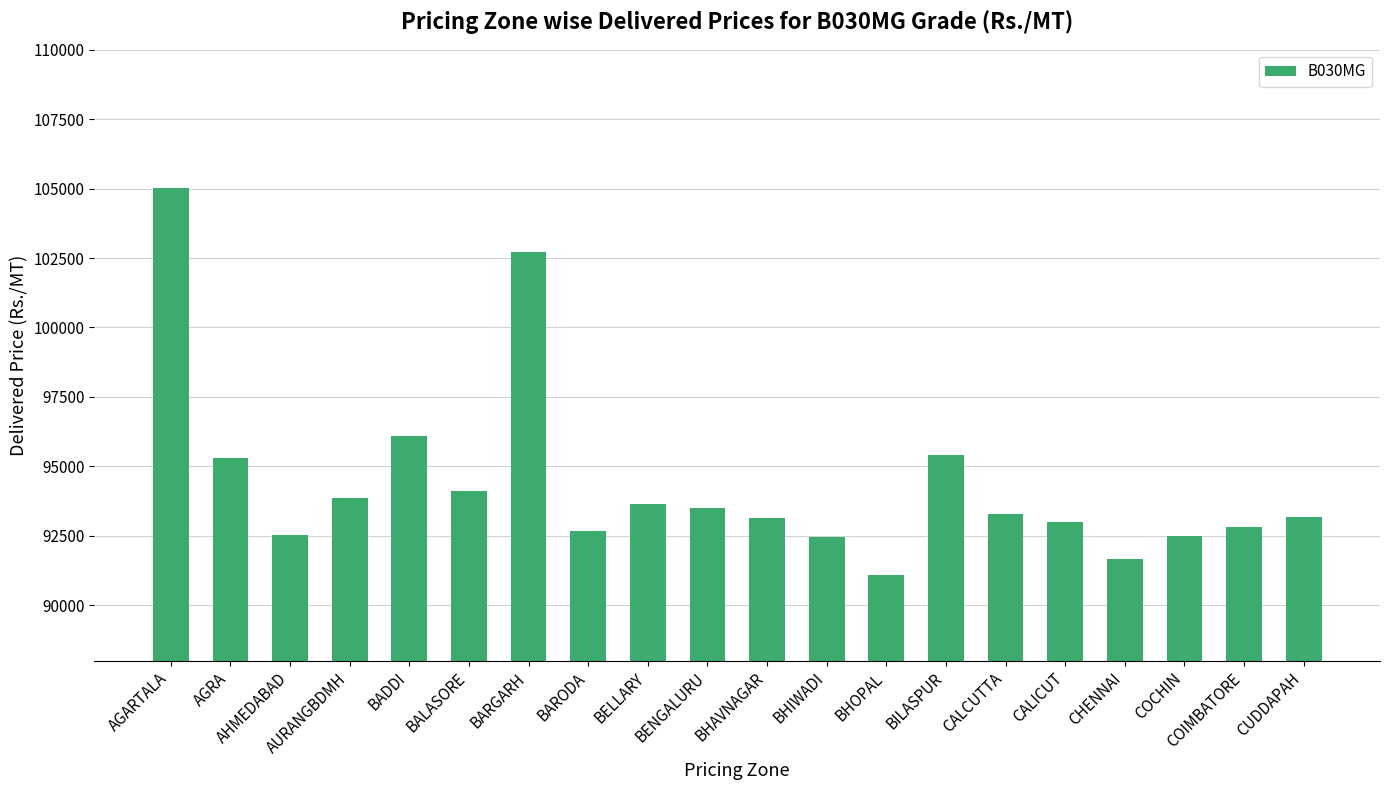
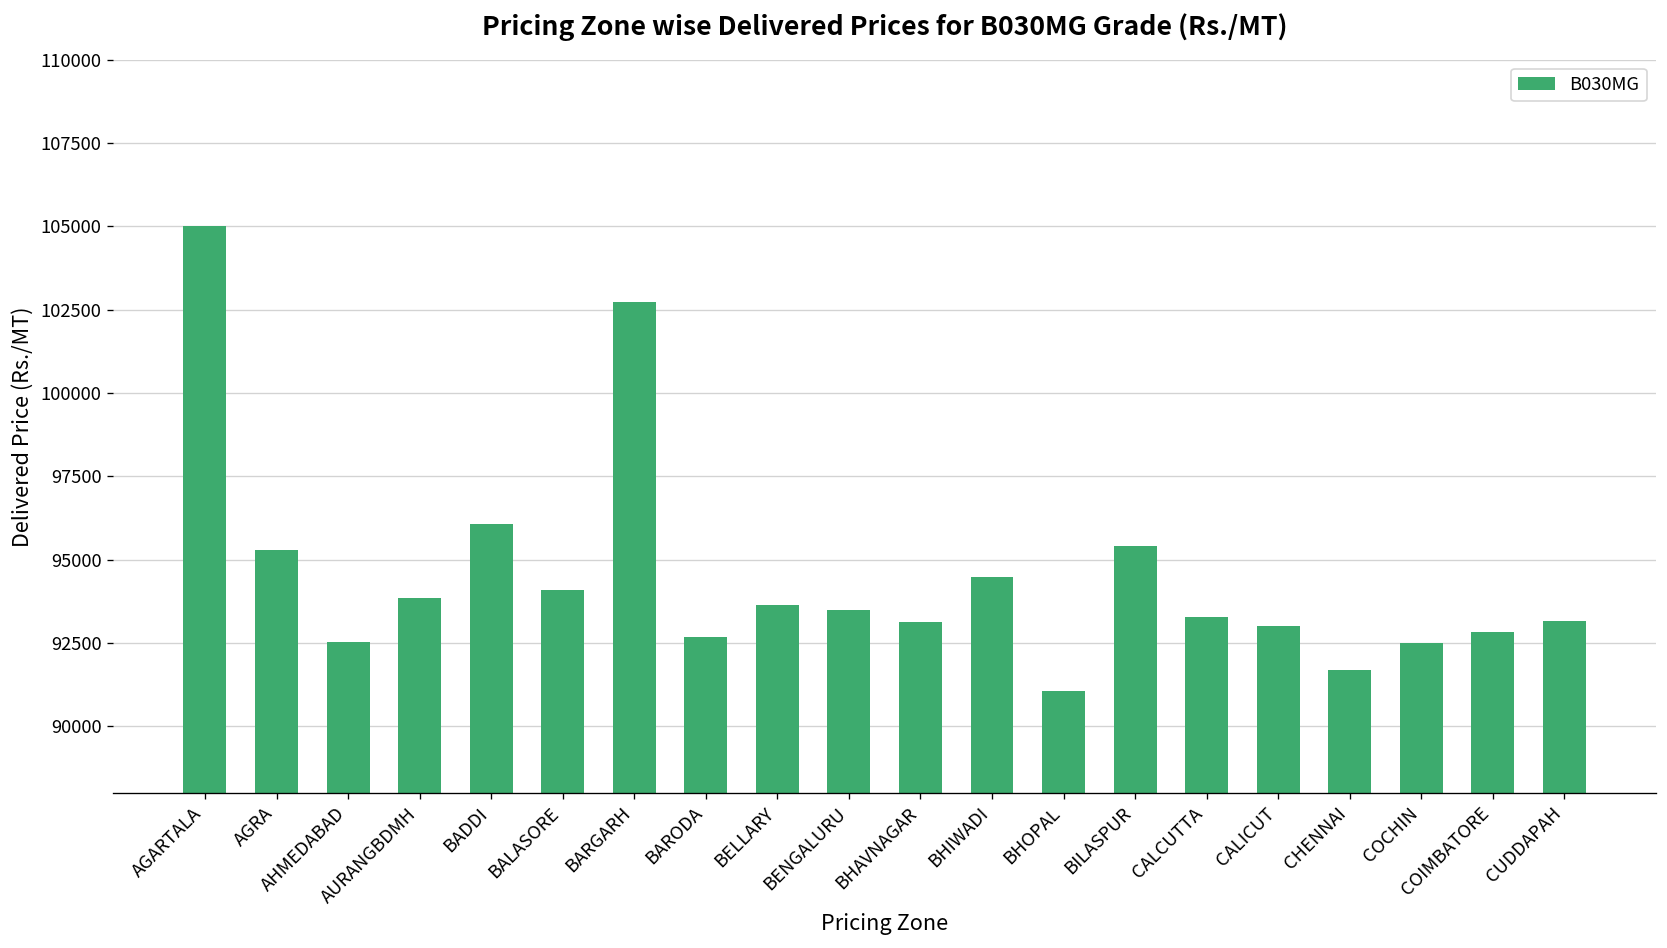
  {
    "AGARTALA": 105000,
    "AGRA": 95300,
    "AHMEDABAD": 92500,
    "AURANGBDMH": 93900,
    "BADDI": 96100,
    "BALASORE": 94100,
    "BARGARH": 102700,
    "BARODA": 92700,
    "BELLARY": 93600,
    "BENGALURU": 93500,
    "BHAVNAGAR": 93100,
-   "BHIWADI": 92500,
+   "BHIWADI": 94500,
    "BHOPAL": 91100,
    "BILASPUR": 95400,
    "CALCUTTA": 93300,
    "CALICUT": 93000,
    "CHENNAI": 91700,
    "COCHIN": 92500,
    "COIMBATORE": 92800,
    "CUDDAPAH": 93200
  }
